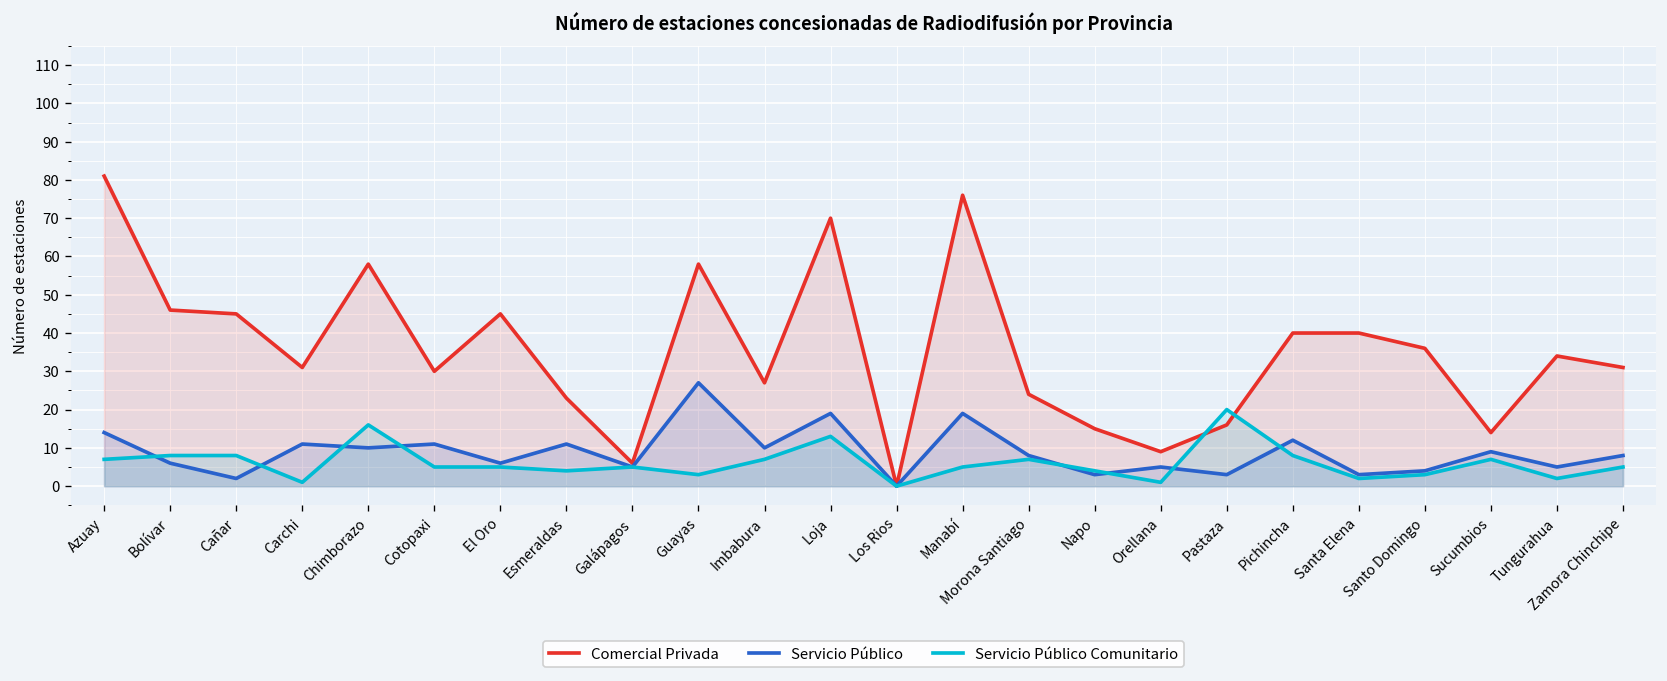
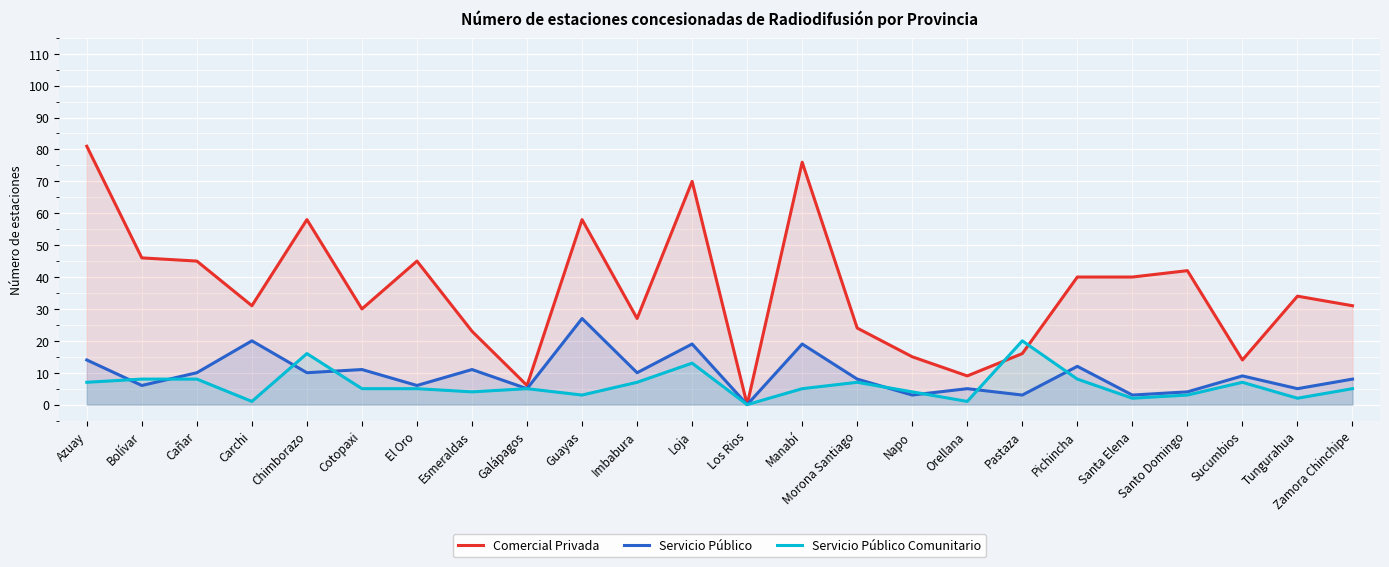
  {
    "Comercial Privada": {
      "Azuay": 81,
      "Bolívar": 46,
      "Cañar": 45,
      "Carchi": 31,
      "Chimborazo": 58,
      "Cotopaxi": 30,
      "El Oro": 45,
      "Esmeraldas": 23,
      "Galápagos": 6,
      "Guayas": 58,
      "Imbabura": 27,
      "Loja": 70,
      "Manabí": 76,
      "Morona Santiago": 24,
      "Napo": 15,
      "Orellana": 9,
      "Pastaza": 16,
      "Pichincha": 40,
      "Santa Elena": 40,
-     "Santo Domingo": 36,
+     "Santo Domingo": 42,
      "Sucumbios": 14,
      "Tungurahua": 34,
      "Zamora Chinchipe": 31
    },
    "Servicio Público": {
      "Azuay": 14,
      "Bolívar": 6,
-     "Cañar": 2,
-     "Carchi": 11,
+     "Cañar": 10,
+     "Carchi": 20,
      "Chimborazo": 10,
      "Cotopaxi": 11,
      "El Oro": 6,
      "Esmeraldas": 11,
      "Guayas": 27,
      "Imbabura": 10,
      "Loja": 19,
      "Manabí": 19,
      "Morona Santiago": 8,
      "Napo": 3,
      "Orellana": 5,
      "Pastaza": 3,
      "Pichincha": 12,
      "Santa Elena": 3,
      "Santo Domingo": 4,
      "Sucumbios": 9,
      "Tungurahua": 5,
      "Zamora Chinchipe": 8
    },
    "Servicio Público Comunitario": {
      "Azuay": 7,
      "Bolívar": 8,
      "Cañar": 8,
      "Carchi": 1,
      "Chimborazo": 16,
      "Cotopaxi": 5,
      "El Oro": 5,
      "Esmeraldas": 4,
      "Guayas": 3,
      "Imbabura": 7,
      "Loja": 13,
      "Manabí": 5,
      "Morona Santiago": 7,
      "Napo": 4,
      "Orellana": 1,
      "Pastaza": 20,
      "Pichincha": 8,
      "Santa Elena": 2,
      "Santo Domingo": 3,
      "Sucumbios": 7,
      "Tungurahua": 2,
      "Zamora Chinchipe": 5
    }
  }
